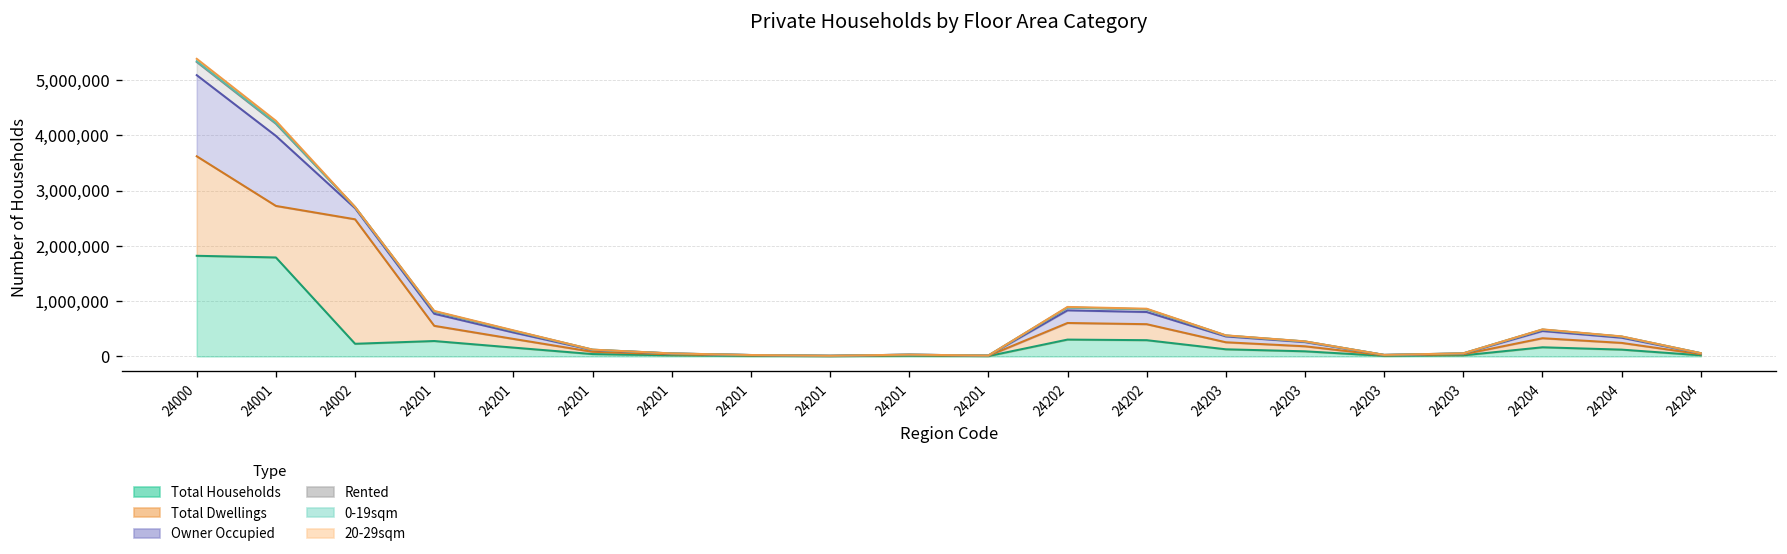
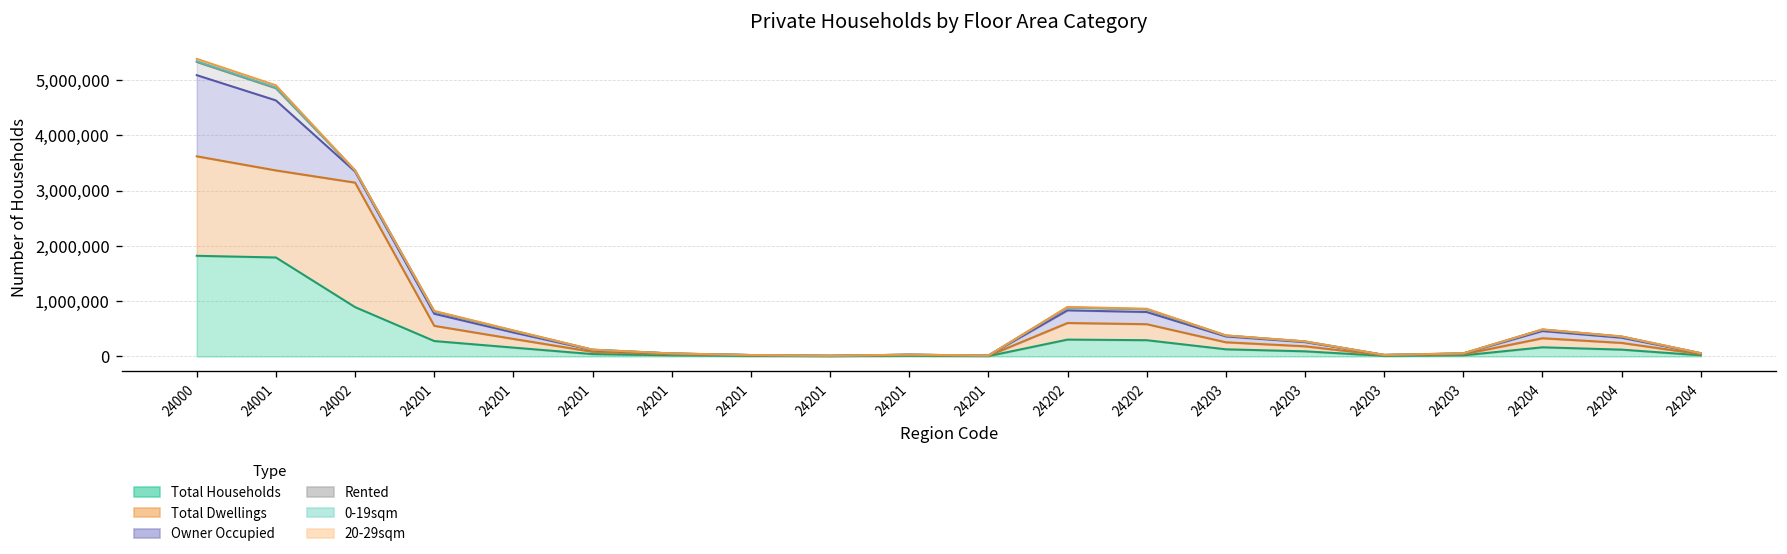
  {
    "Total Households": {
      "24000": "1,800,000",
      "24001": "1,800,000",
-     "24002": "200,000"
+     "24002": "900,000"
    },
    "Total Dwellings": {
      "24000": "1,800,000",
-     "24001": "900,000",
+     "24001": "1,600,000",
      "24002": "2,300,000"
    }
  }
